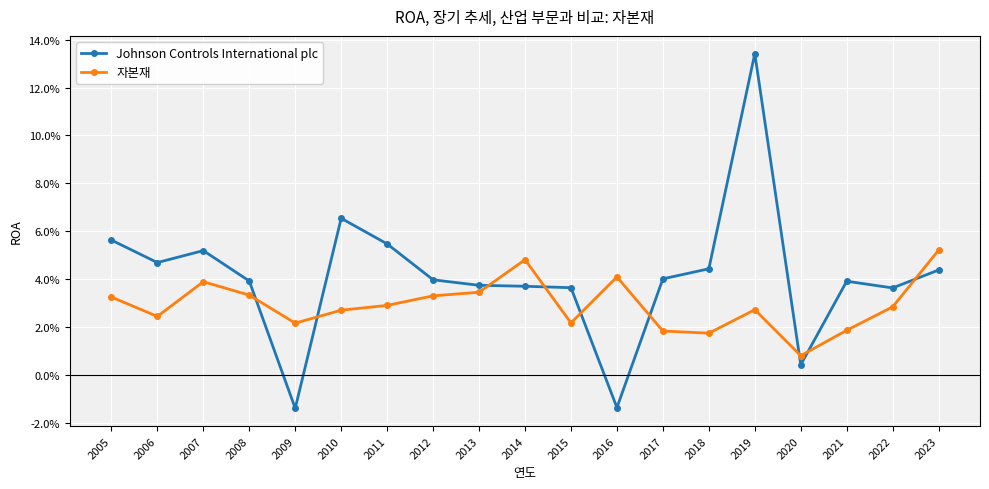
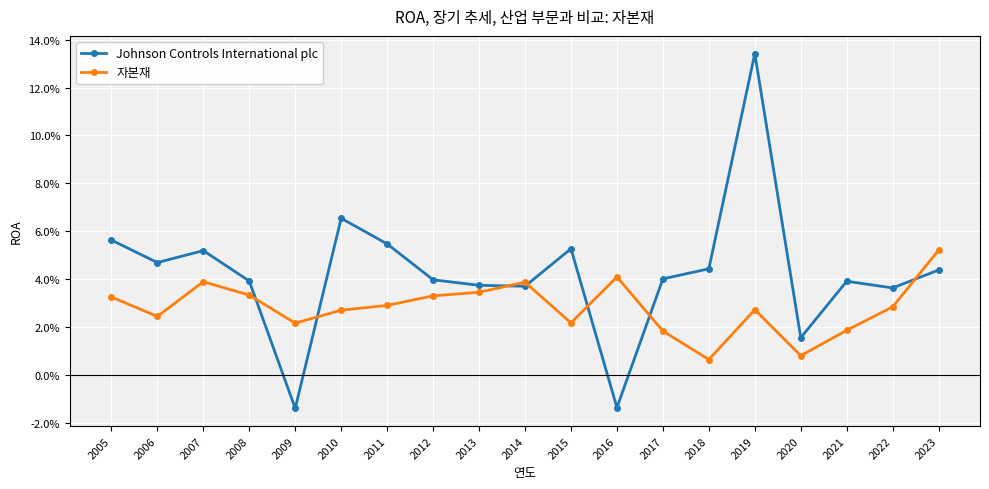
  {
    "Johnson Controls International plc": {
      "2005": "5.6%",
      "2006": "4.7%",
      "2007": "5.2%",
      "2008": "3.9%",
      "2009": "-1.4%",
      "2010": "6.5%",
      "2011": "5.5%",
      "2012": "4.0%",
      "2013": "3.7%",
      "2014": "3.7%",
-     "2015": "3.6%",
+     "2015": "5.3%",
      "2016": "-1.4%",
      "2017": "4.0%",
      "2018": "4.4%",
      "2019": "13.4%",
-     "2020": "0.4%",
+     "2020": "1.6%",
      "2021": "3.9%",
      "2022": "3.6%",
      "2023": "4.4%"
    },
    "자본재": {
      "2005": "3.3%",
      "2006": "2.4%",
      "2007": "3.9%",
      "2008": "3.3%",
      "2009": "2.2%",
      "2010": "2.7%",
      "2011": "2.9%",
      "2012": "3.3%",
      "2013": "3.5%",
-     "2014": "4.8%",
+     "2014": "3.9%",
      "2015": "2.2%",
      "2016": "4.1%",
      "2017": "1.8%",
-     "2018": "1.7%",
+     "2018": "0.6%",
      "2019": "2.7%",
      "2020": "0.8%",
      "2021": "1.9%",
      "2022": "2.8%",
      "2023": "5.2%"
    }
  }
